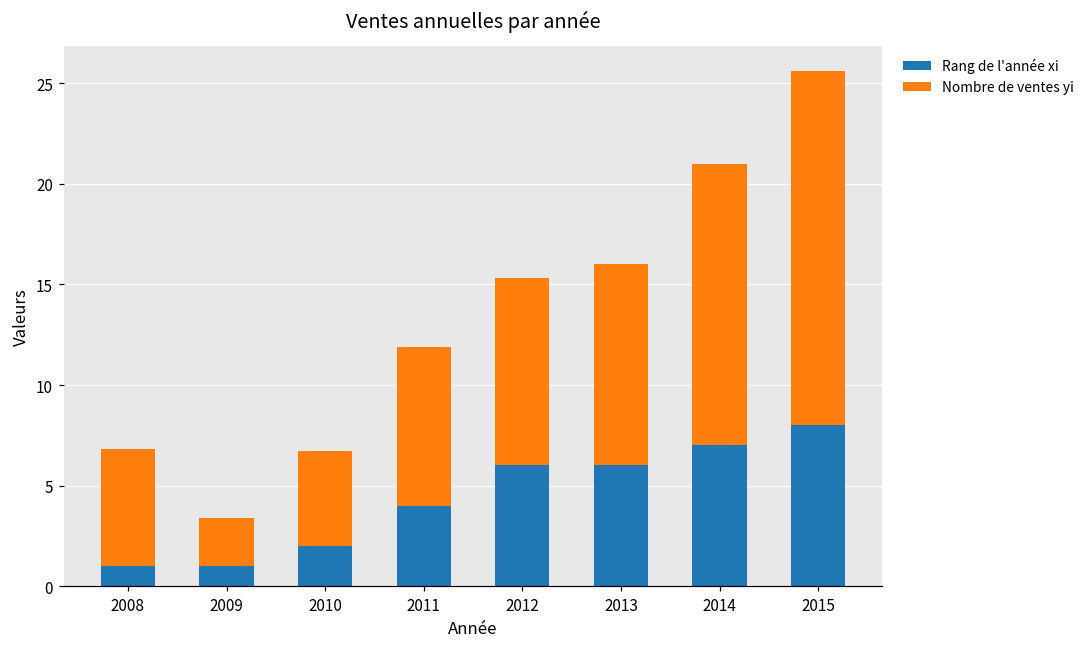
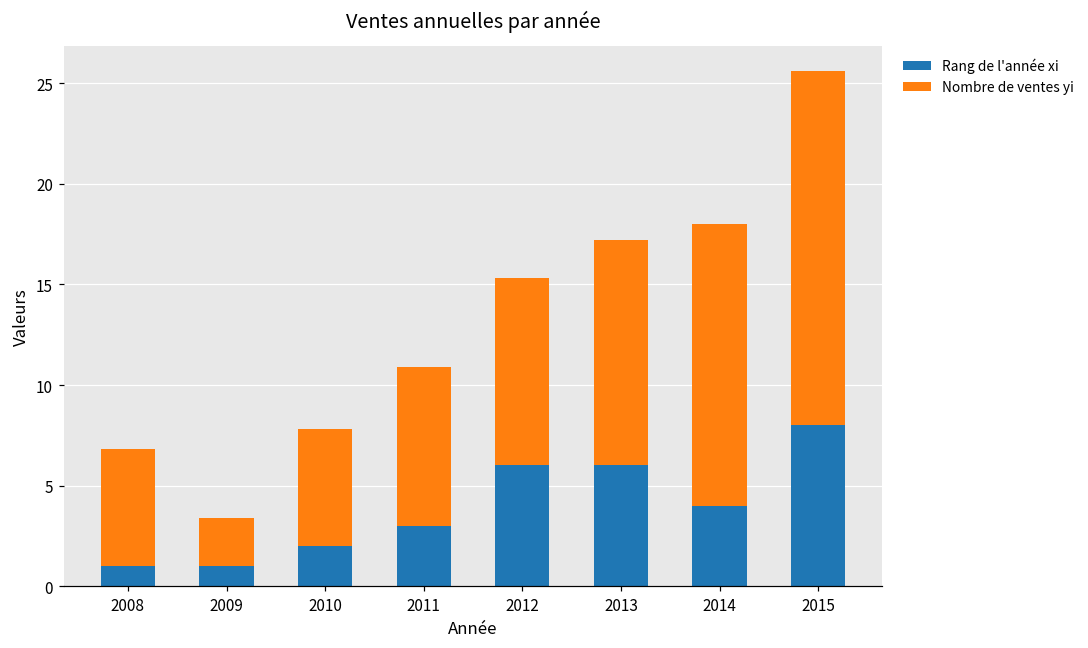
  {
    "Rang de l'année xi": {
      "2008": 1,
      "2009": 1,
      "2010": 2,
-     "2011": 4,
+     "2011": 3,
      "2012": 6,
      "2013": 6,
-     "2014": 7,
+     "2014": 4,
      "2015": 8
    },
    "Nombre de ventes yi": {
      "2008": 5.8,
      "2009": 2.4,
-     "2010": 4.7,
+     "2010": 5.8,
      "2011": 7.9,
      "2012": 9.3,
-     "2013": 10.0,
+     "2013": 11.2,
      "2014": 14.0,
      "2015": 17.6
    }
  }
